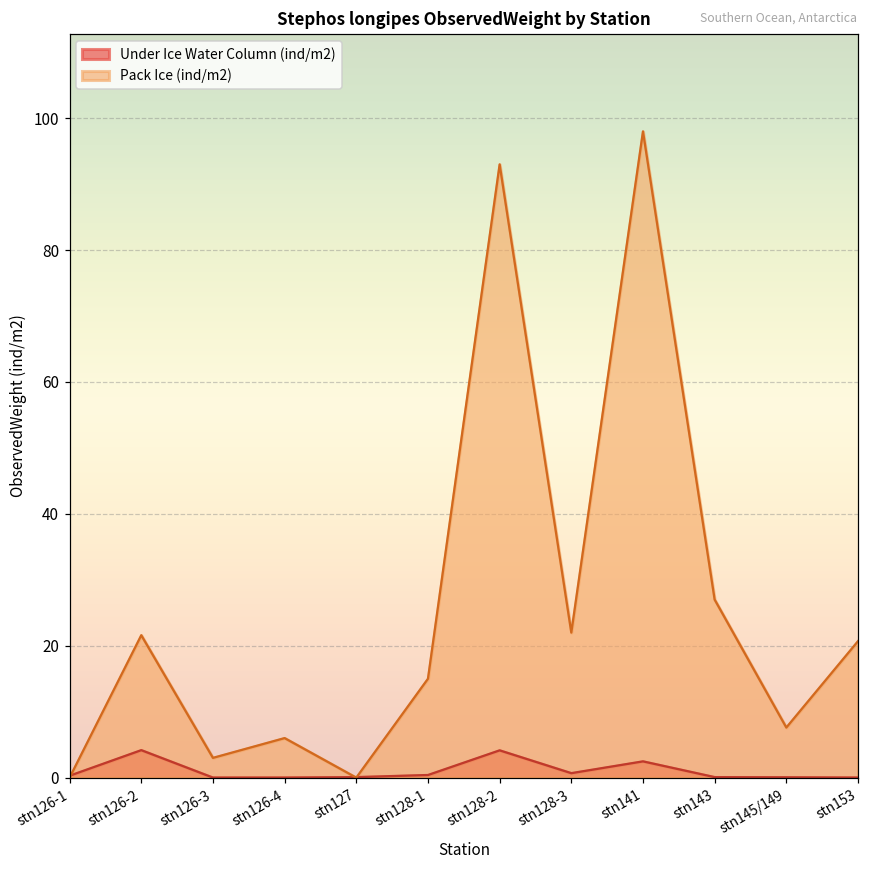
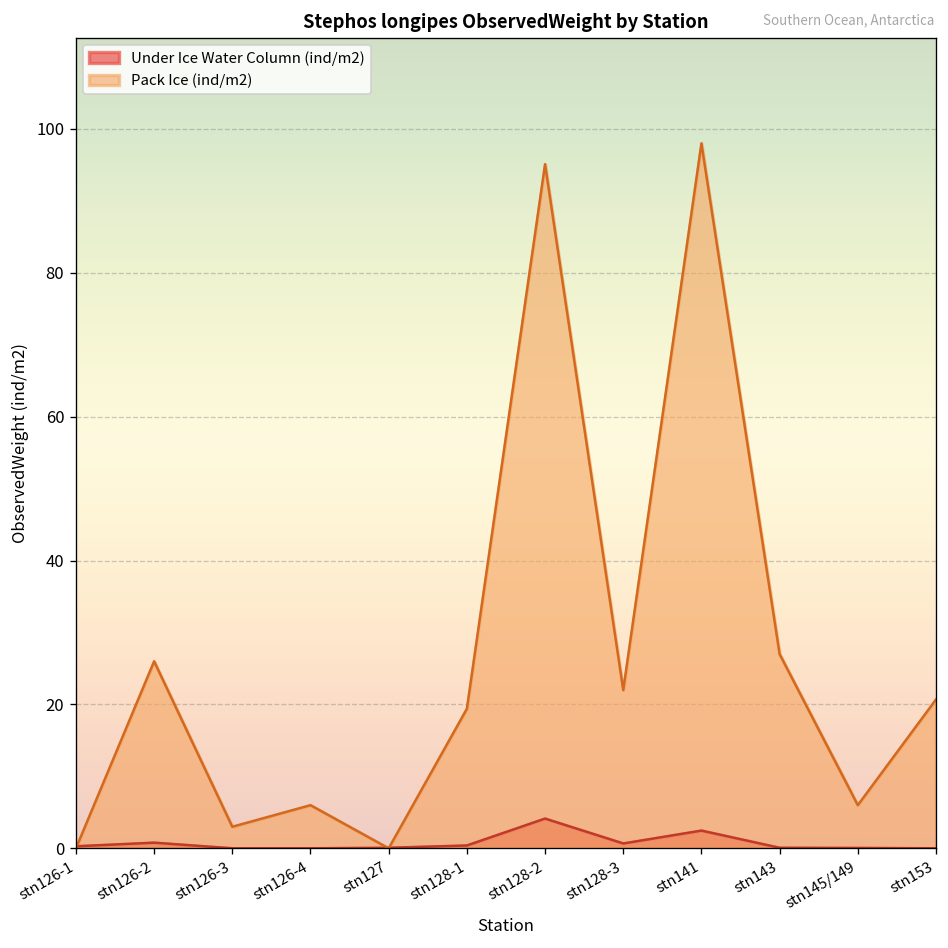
  {
    "Under Ice Water Column (ind/m2)": {
-     "stn126-2": 4,
+     "stn126-2": 1,
      "stn126-3": 0,
      "stn126-4": 0,
      "stn128-1": 0,
      "stn128-2": 4,
      "stn128-3": 1,
      "stn141": 2,
      "stn143": 0,
      "stn145/149": 0,
      "stn153": 0
    },
    "Pack Ice (ind/m2)": {
-     "stn126-2": 22,
+     "stn126-2": 26,
      "stn126-3": 3,
      "stn126-4": 6,
-     "stn128-1": 15,
-     "stn128-2": 93,
+     "stn128-1": 19,
+     "stn128-2": 95,
      "stn128-3": 22,
      "stn141": 98,
      "stn143": 27,
-     "stn145/149": 8,
+     "stn145/149": 6,
      "stn153": 21
    }
  }
